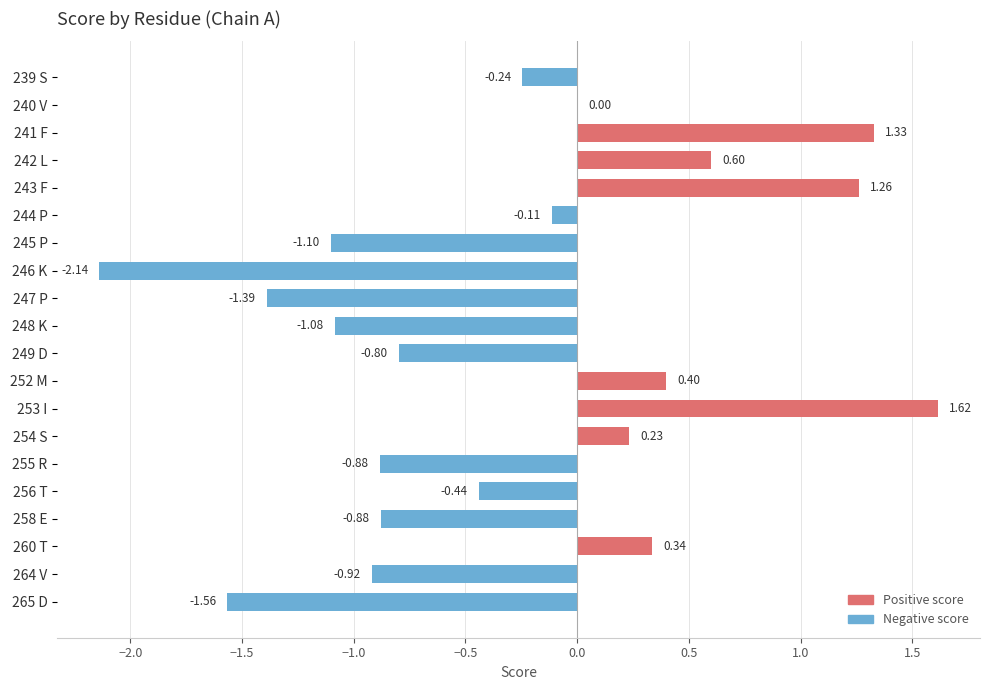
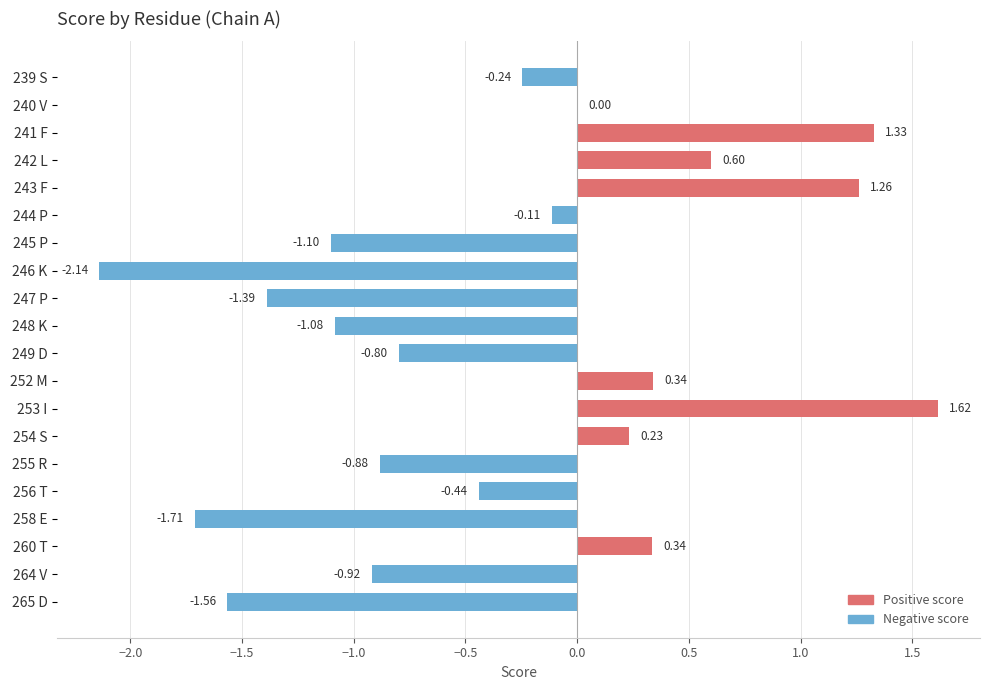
  {
    "239 S": -0.24,
    "240 V": 0.00,
    "241 F": 1.33,
    "242 L": 0.60,
    "243 F": 1.26,
    "244 P": -0.11,
    "245 P": -1.10,
    "246 K": -2.14,
    "247 P": -1.39,
    "248 K": -1.08,
    "249 D": -0.80,
-   "252 M": 0.40,
+   "252 M": 0.34,
    "253 I": 1.62,
    "254 S": 0.23,
    "255 R": -0.88,
    "256 T": -0.44,
-   "258 E": -0.88,
+   "258 E": -1.71,
    "260 T": 0.34,
    "264 V": -0.92,
    "265 D": -1.56
  }
